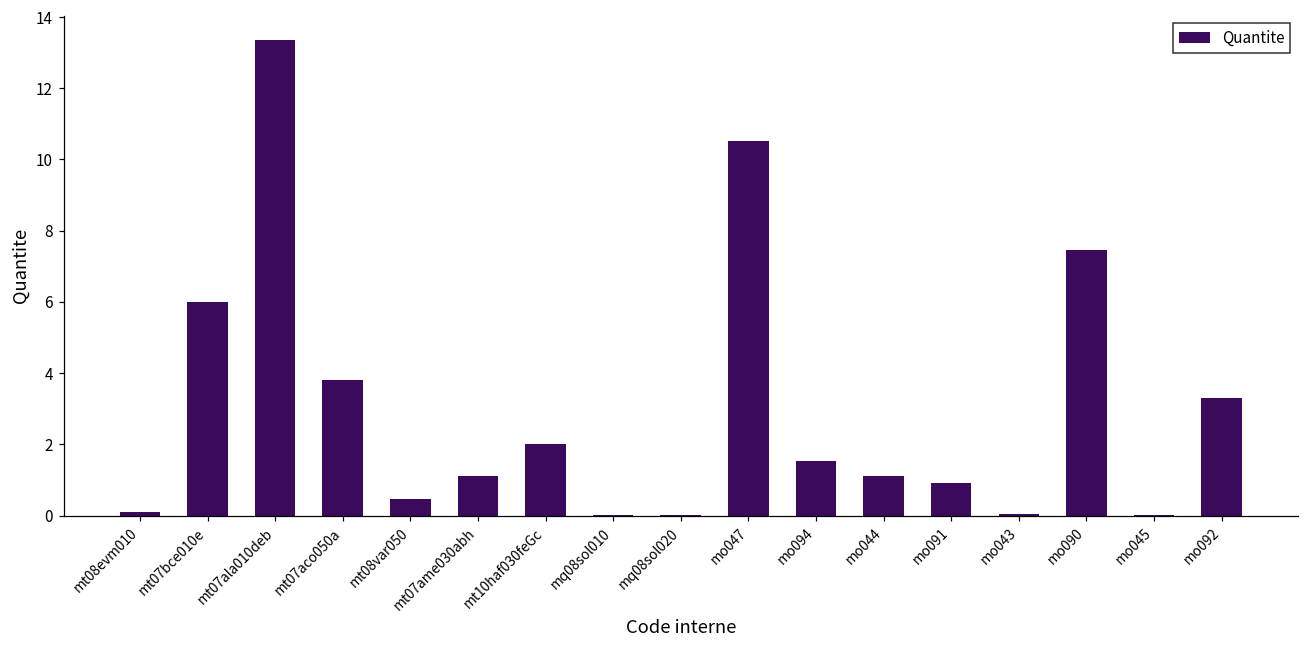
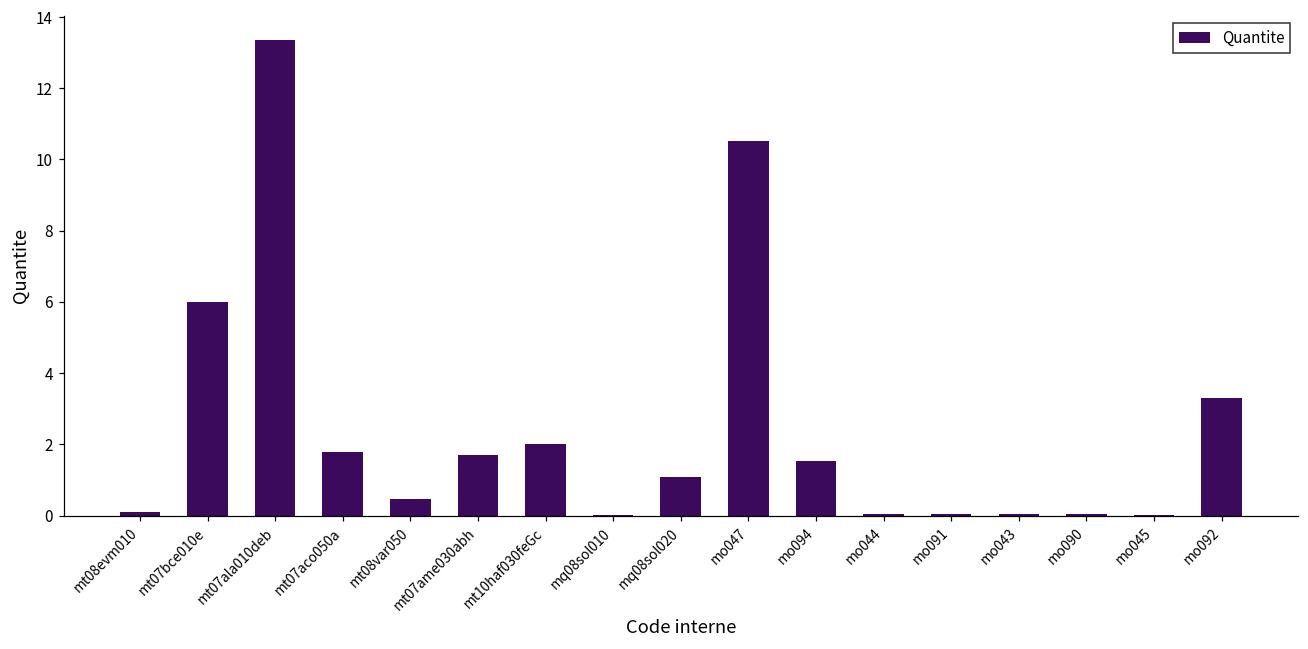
  {
    "mt08evm010": 0.1,
    "mt07bce010e": 6.0,
    "mt07ala010deb": 13.4,
-   "mt07aco050a": 3.8,
+   "mt07aco050a": 1.8,
    "mt08var050": 0.5,
-   "mt07ame030abh": 1.1,
+   "mt07ame030abh": 1.7,
    "mt10haf030feGc": 2.0,
-   "mq08sol020": 0.0,
+   "mq08sol020": 1.1,
    "mo047": 10.5,
    "mo094": 1.5,
-   "mo044": 1.1,
-   "mo091": 0.9,
-   "mo090": 7.5,
+   "mo044": 0.1,
+   "mo091": 0.1,
+   "mo090": 0.0,
    "mo092": 3.3
  }
